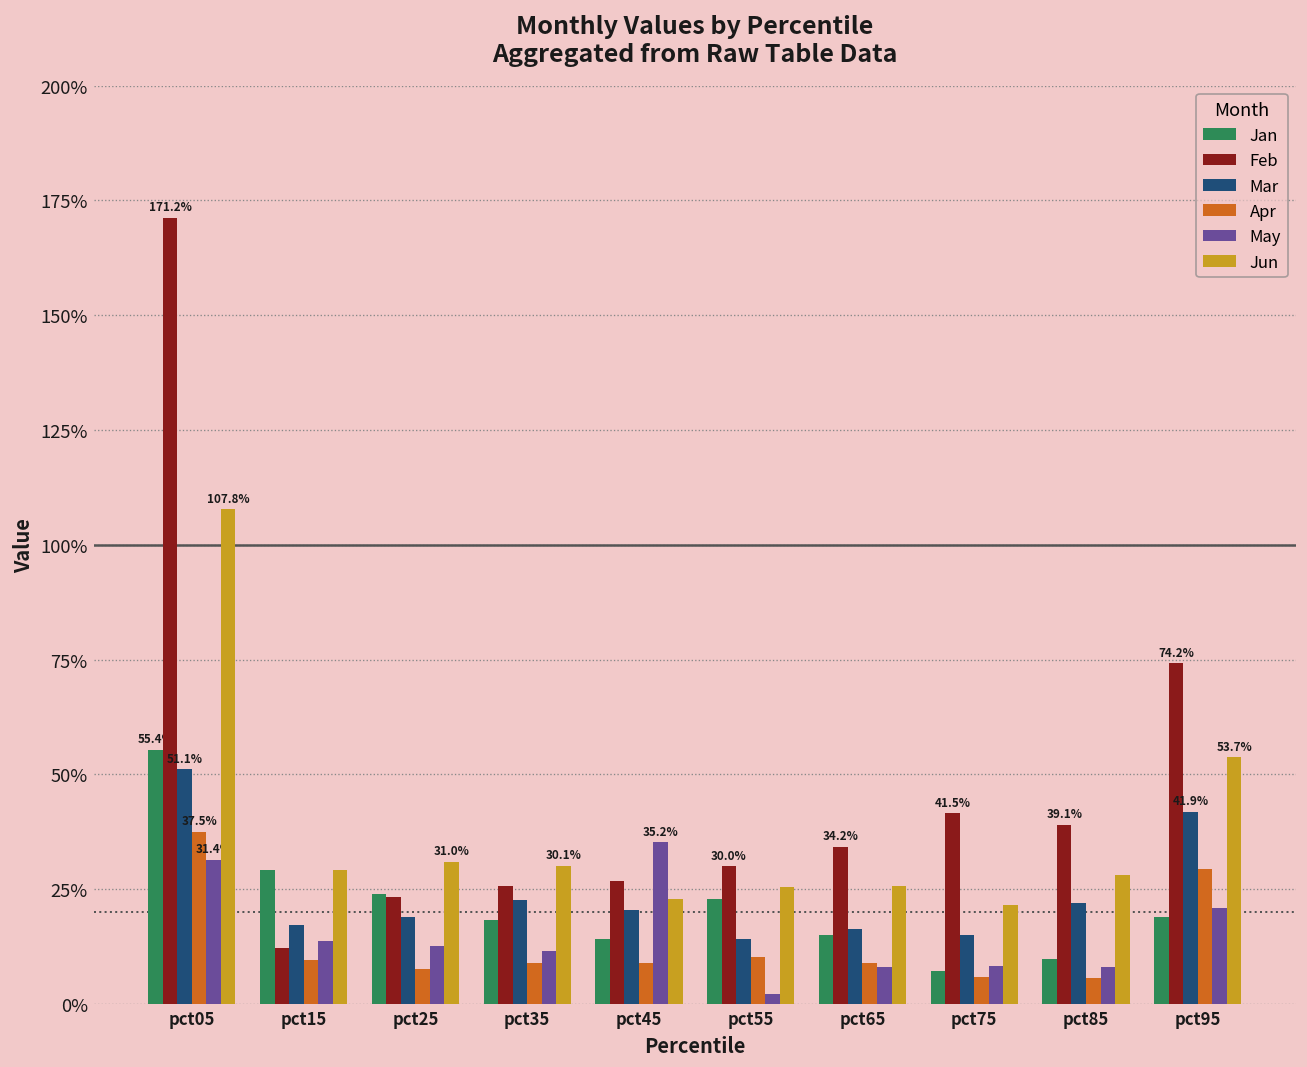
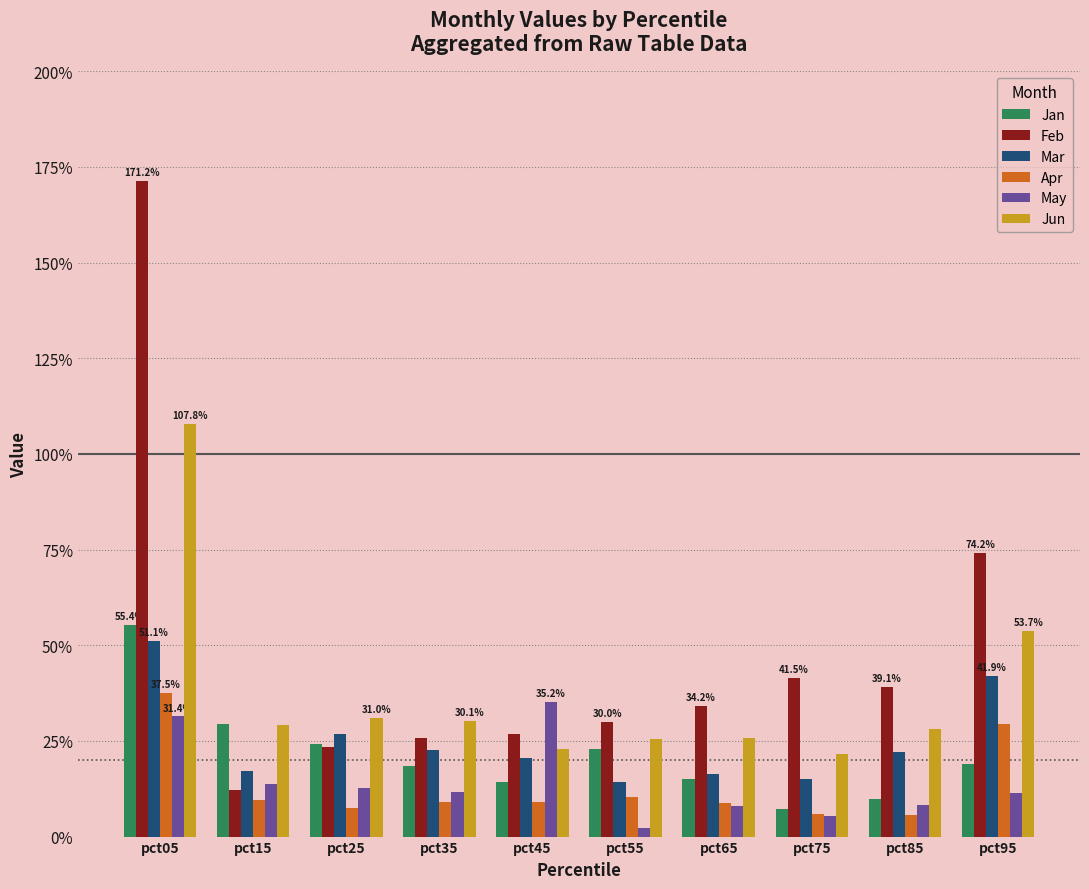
  {
    "Jan": {
      "pct05": "55.4%"
    },
    "Feb": {
      "pct05": "171.2%",
      "pct55": "30.0%",
      "pct65": "34.2%",
      "pct75": "41.5%",
      "pct85": "39.1%",
      "pct95": "74.2%"
    },
    "Mar": {
      "pct15": "17%",
-     "pct25": "19%",
+     "pct25": "27%",
      "pct35": "23%",
      "pct45": "21%",
      "pct55": "14%",
      "pct65": "16%",
      "pct75": "15%",
      "pct85": "22%"
    },
    "May": {
      "pct15": "14%",
      "pct25": "13%",
      "pct35": "12%",
      "pct55": "2%",
      "pct65": "8%",
-     "pct75": "8%",
+     "pct75": "5%",
      "pct85": "8%",
-     "pct95": "21%"
+     "pct95": "11%"
    }
  }
